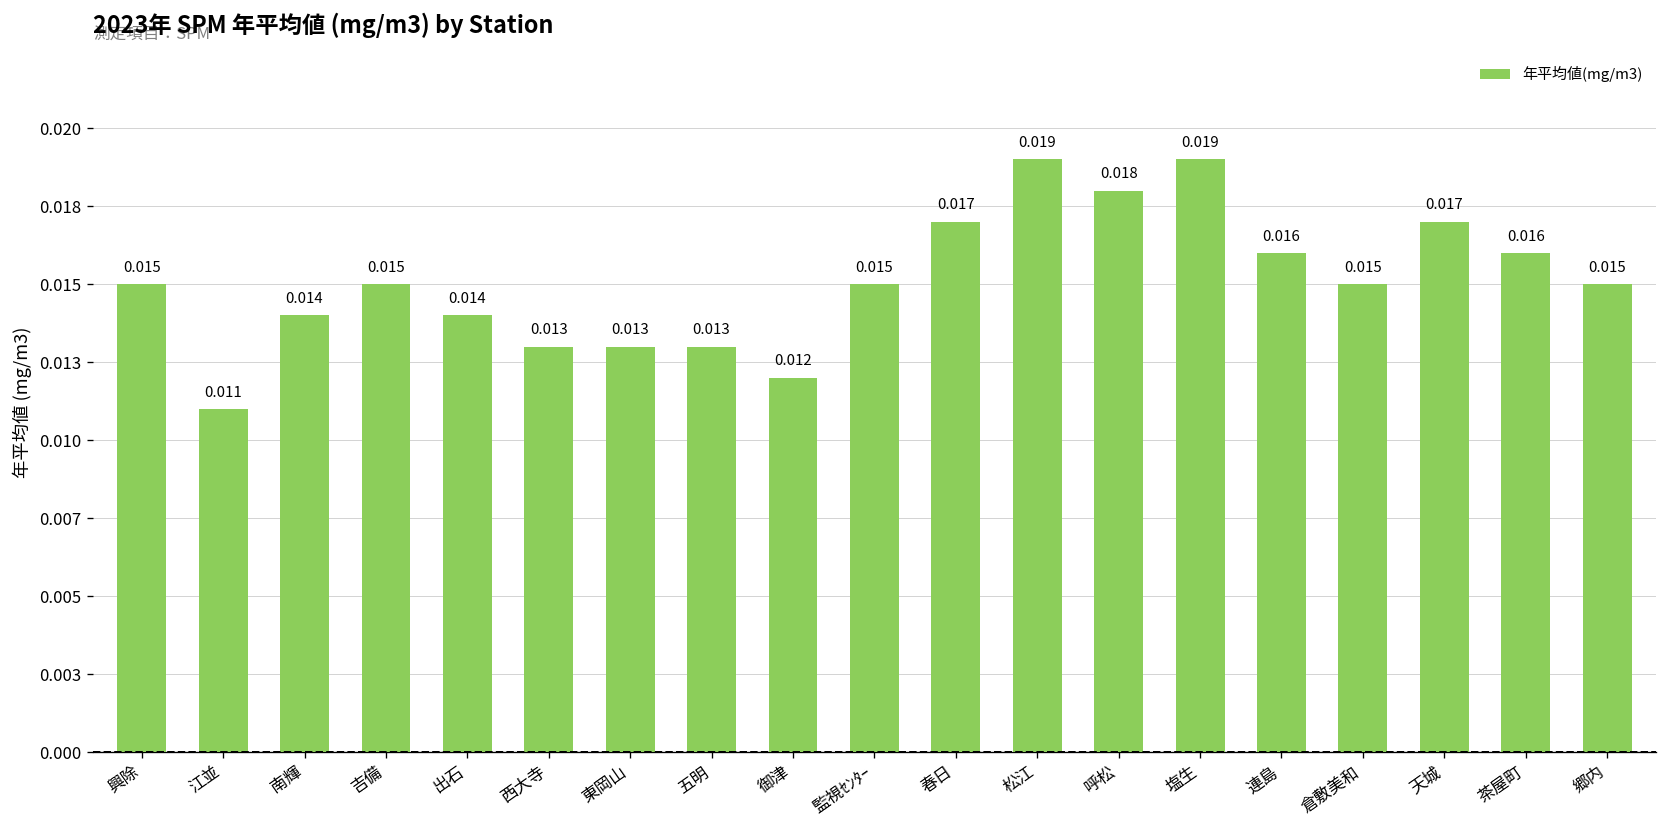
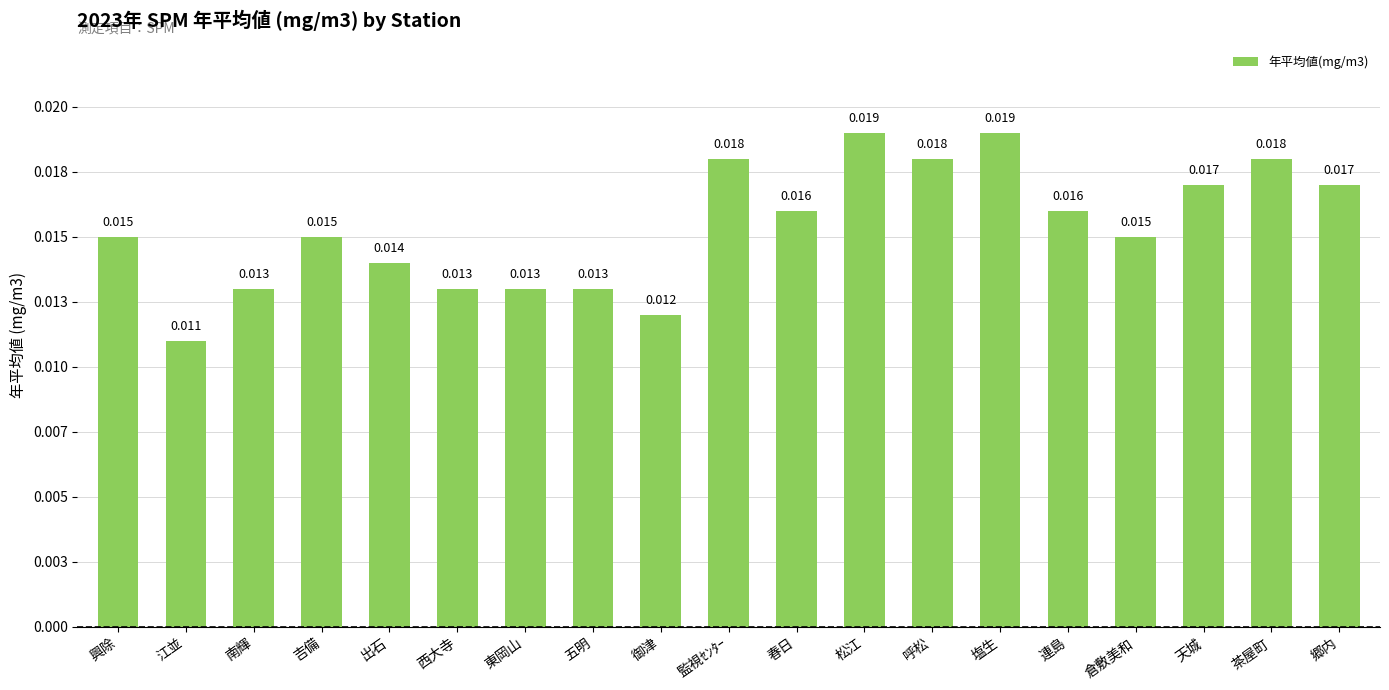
  {
    "興除": 0.015,
    "江並": 0.011,
-   "南輝": 0.014,
+   "南輝": 0.013,
    "吉備": 0.015,
    "出石": 0.014,
    "西大寺": 0.013,
    "東岡山": 0.013,
    "五明": 0.013,
    "御津": 0.012,
-   "監視ｾﾝﾀｰ": 0.015,
-   "春日": 0.017,
+   "監視ｾﾝﾀｰ": 0.018,
+   "春日": 0.016,
    "松江": 0.019,
    "呼松": 0.018,
    "塩生": 0.019,
    "連島": 0.016,
    "倉敷美和": 0.015,
    "天城": 0.017,
-   "茶屋町": 0.016,
-   "郷内": 0.015
+   "茶屋町": 0.018,
+   "郷内": 0.017
  }
